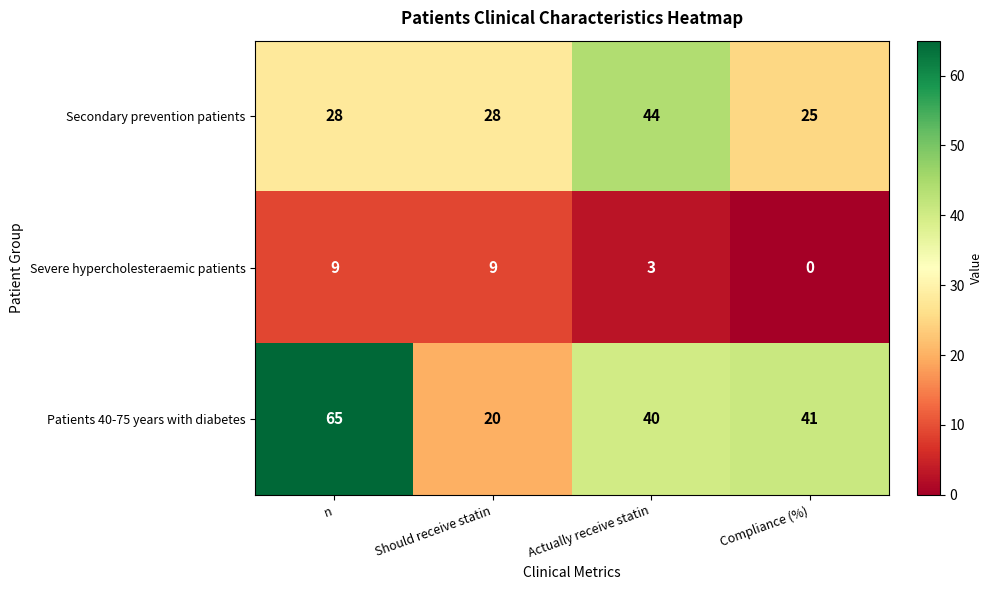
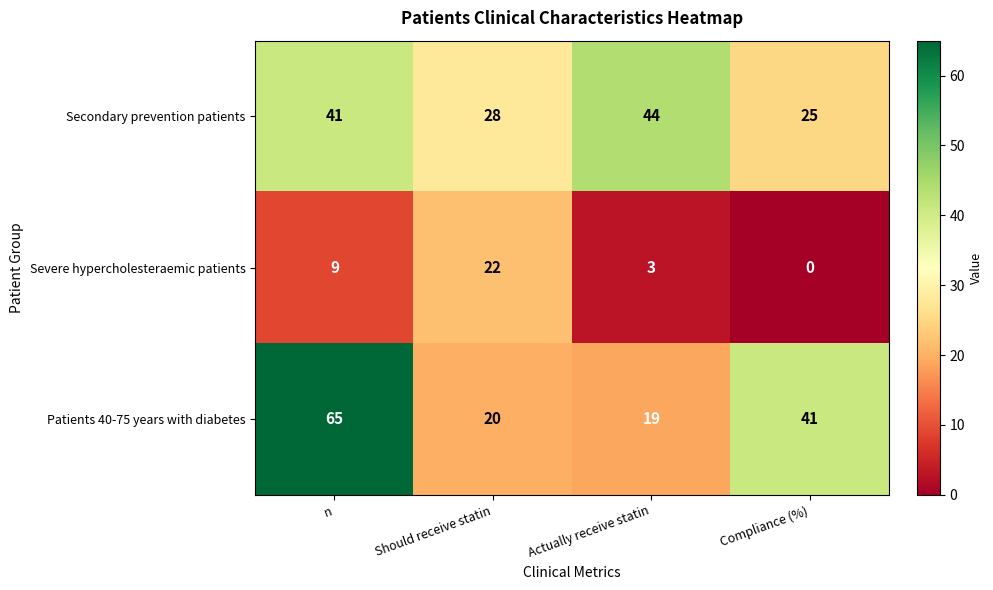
  {
    "Secondary prevention patients": {
-     "n": 28,
+     "n": 41,
      "Should receive statin": 28,
      "Actually receive statin": 44,
      "Compliance (%)": 25
    },
    "Severe hypercholesteraemic patients": {
      "n": 9,
-     "Should receive statin": 9,
+     "Should receive statin": 22,
      "Actually receive statin": 3,
      "Compliance (%)": 0
    },
    "Patients 40-75 years with diabetes": {
      "n": 65,
      "Should receive statin": 20,
-     "Actually receive statin": 40,
+     "Actually receive statin": 19,
      "Compliance (%)": 41
    }
  }
